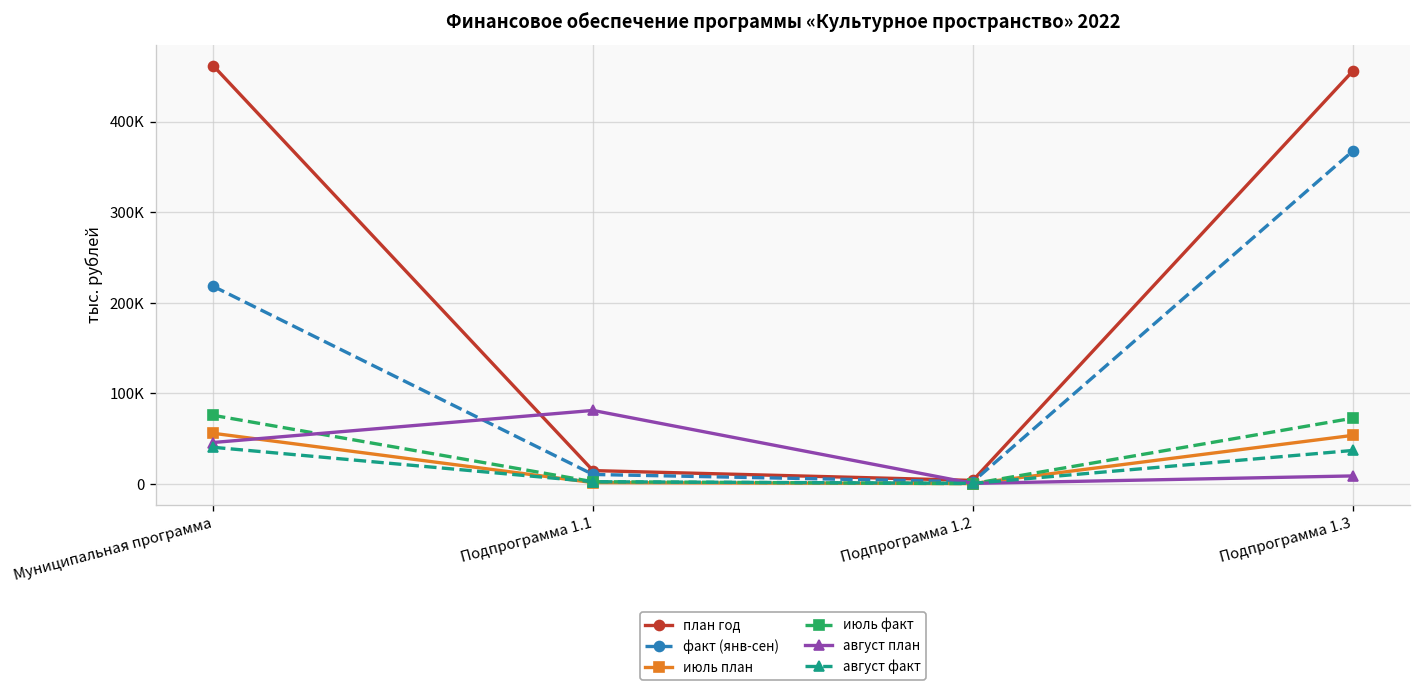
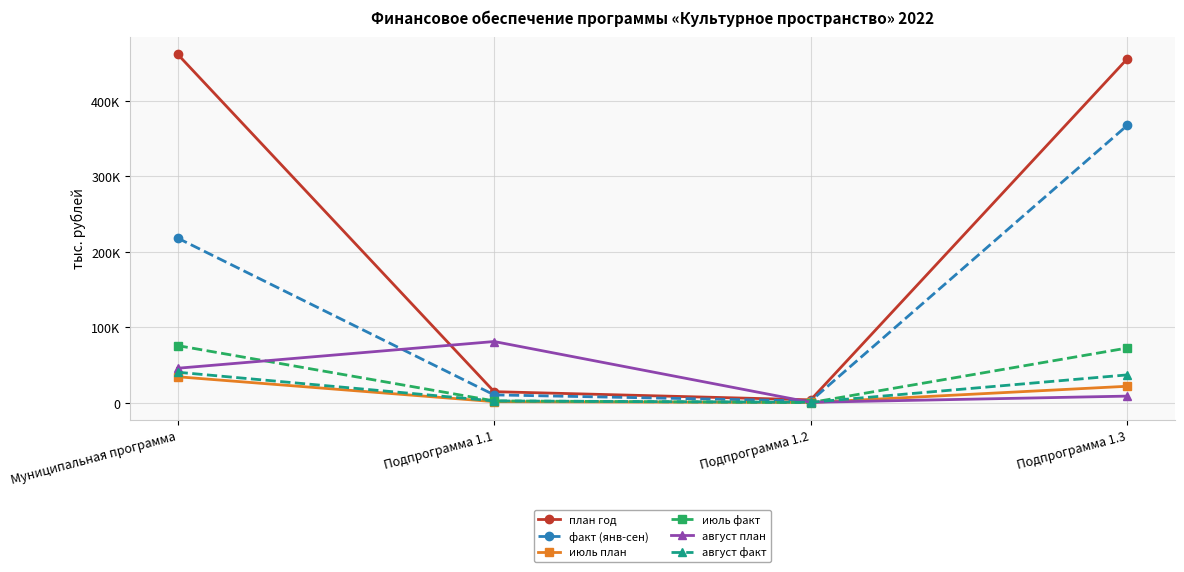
  {
    "план год": {
      "Муниципальная программа": 460000,
      "Подпрограмма 1.1": 10000,
      "Подпрограмма 1.3": 460000
    },
    "факт (янв-сен)": {
      "Муниципальная программа": 220000,
      "Подпрограмма 1.1": 10000,
      "Подпрограмма 1.3": 370000
    },
    "июль план": {
-     "Муниципальная программа": 60000,
-     "Подпрограмма 1.3": 50000
+     "Муниципальная программа": 30000,
+     "Подпрограмма 1.3": 20000
    },
    "август план": {
      "Муниципальная программа": 50000,
      "Подпрограмма 1.1": 80000,
      "Подпрограмма 1.3": 10000
    }
  }
